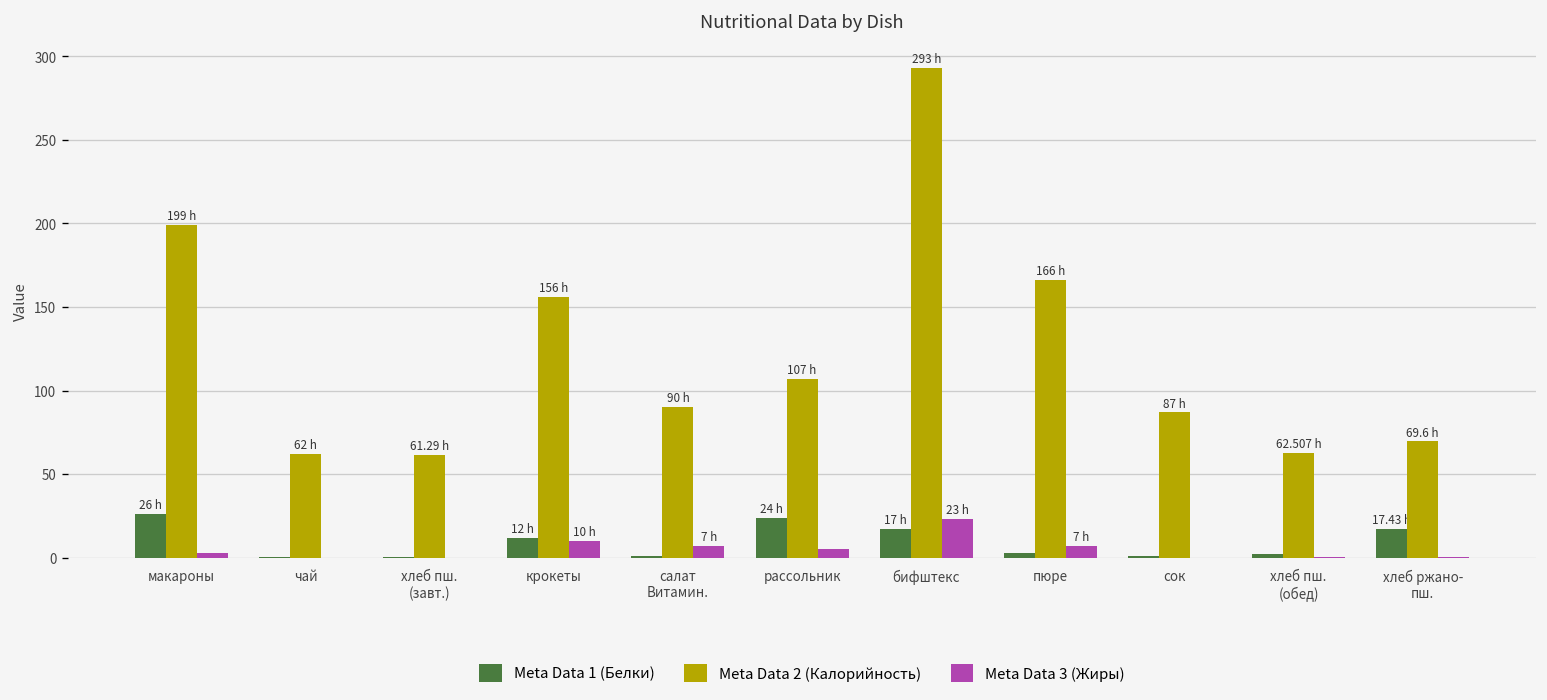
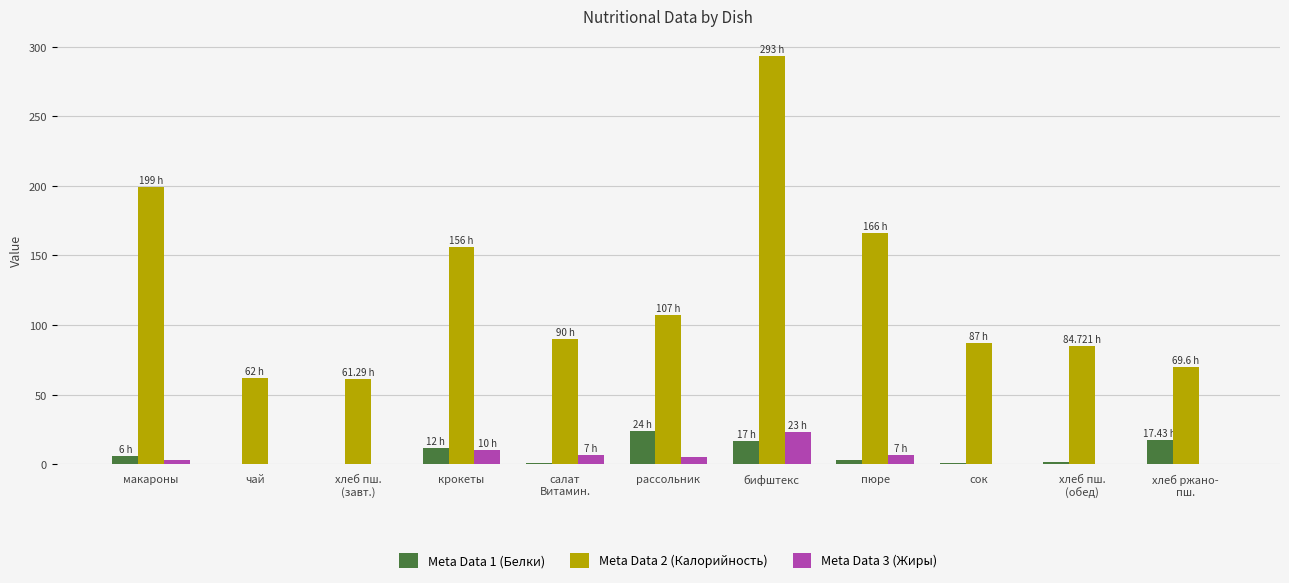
  {
    "Meta Data 1 (Белки)": {
-     "макароны": 26,
+     "макароны": 6,
      "крокеты": 12,
      "рассольник": 24,
      "бифштекс": 17,
      "хлеб ржано- пш.": 17.43
    },
    "Meta Data 2 (Калорийность)": {
      "макароны": 199,
      "чай": 62,
      "хлеб пш. (завт.)": 61.29,
      "крокеты": 156,
      "салат Витамин.": 90,
      "рассольник": 107,
      "бифштекс": 293,
      "пюре": 166,
      "сок": 87,
-     "хлеб пш. (обед)": 62.507,
+     "хлеб пш. (обед)": 84.721,
      "хлеб ржано- пш.": 69.6
    },
    "Meta Data 3 (Жиры)": {
      "крокеты": 10,
      "салат Витамин.": 7,
      "бифштекс": 23,
      "пюре": 7
    }
  }
